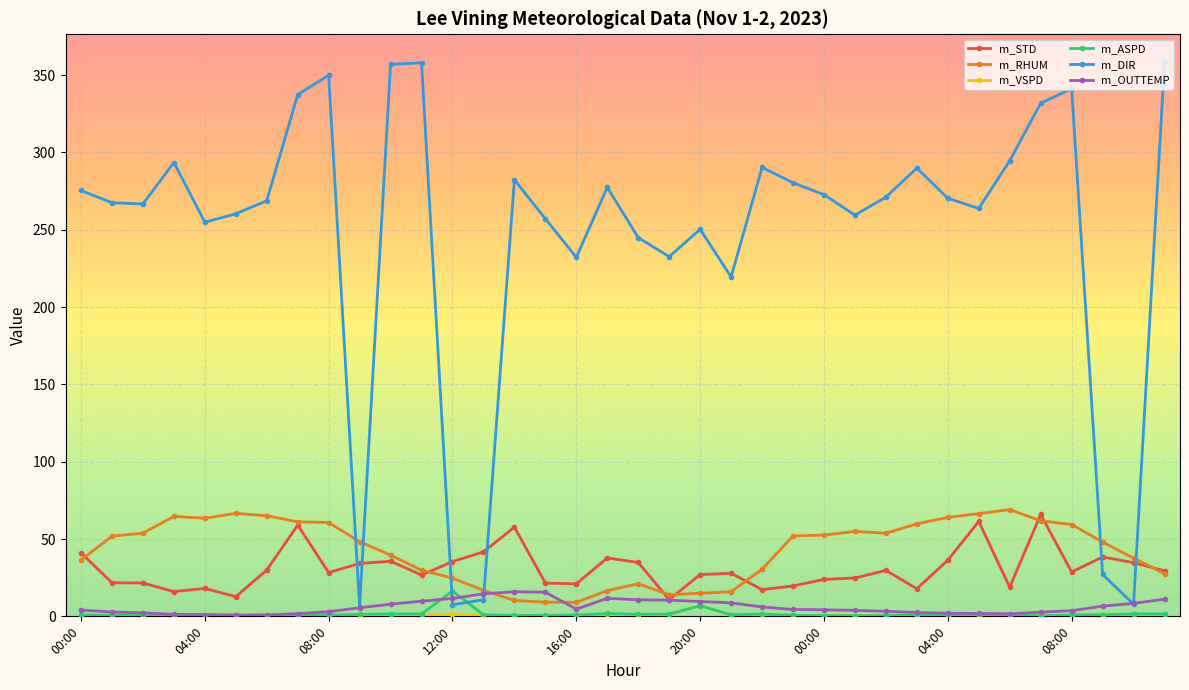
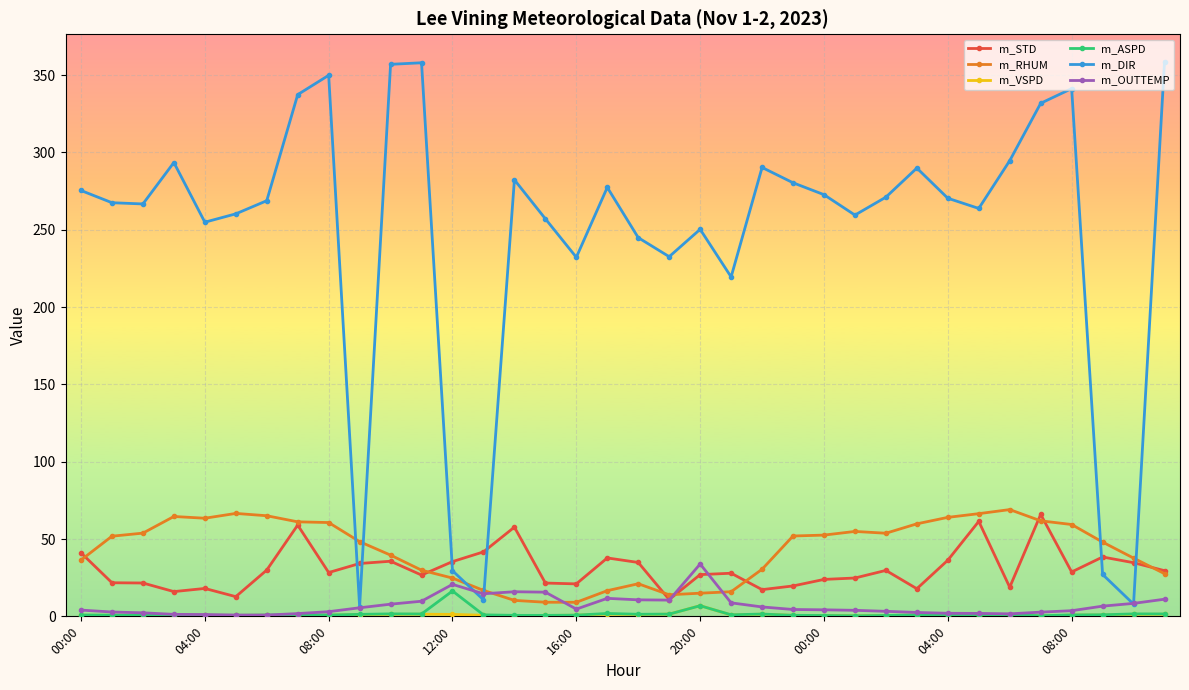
  {
    "m_VSPD": {
      "12:00": 1
    },
    "m_ASPD": {
      "12:00": 16
    },
    "m_DIR": {
-     "12:00": 8,
+     "12:00": 30,
      "16:00": 232,
      "20:00": 250
    },
    "m_OUTTEMP": {
-     "12:00": 12,
+     "12:00": 21,
      "16:00": 5,
-     "20:00": 10
+     "20:00": 34
    }
  }
